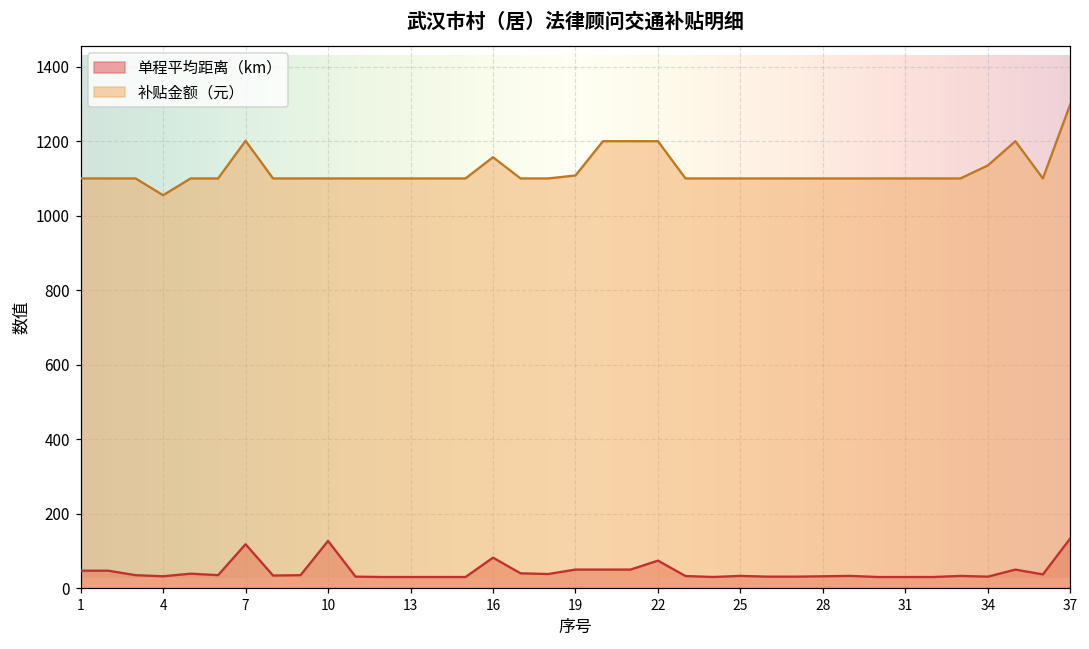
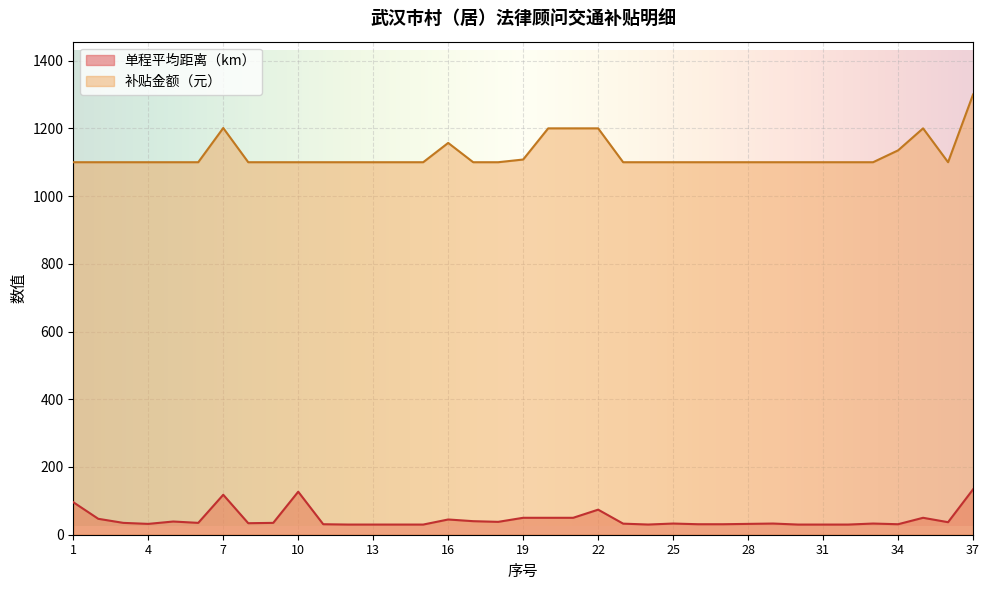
  {
    "单程平均距离（km）": {
-     "1": 50,
+     "1": 100,
      "4": 30,
      "7": 120,
      "10": 130,
      "13": 30,
-     "16": 80,
+     "16": 50,
      "19": 50,
      "22": 70,
      "25": 30,
      "28": 30,
      "31": 30,
      "34": 30,
      "37": 130
    },
    "补贴金额（元）": {
      "1": 1100,
-     "4": 1060,
+     "4": 1100,
      "7": 1200,
      "10": 1100,
      "13": 1100,
      "16": 1160,
      "19": 1110,
      "22": 1200,
      "25": 1100,
      "28": 1100,
      "31": 1100,
      "34": 1140,
      "37": 1300
    }
  }
